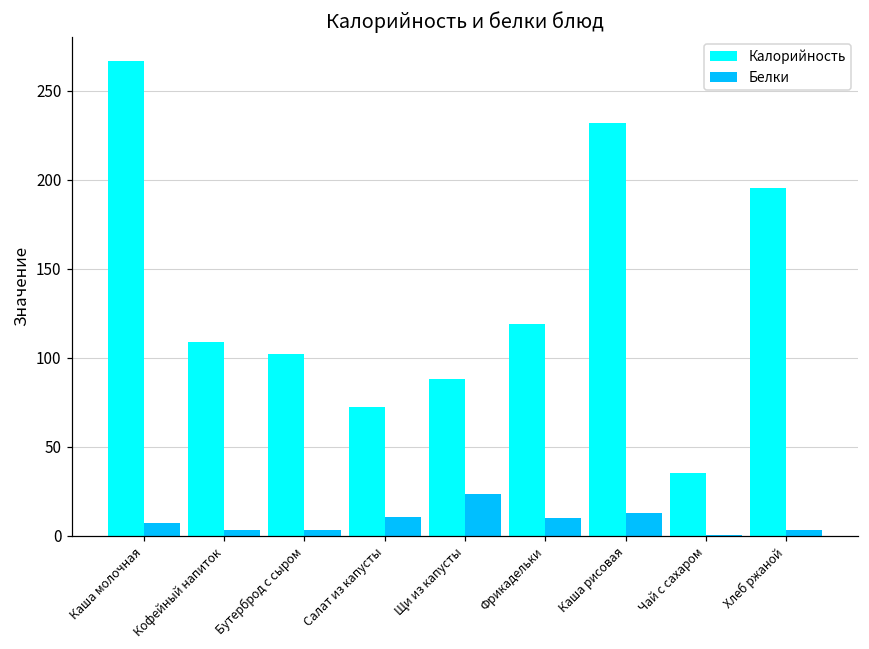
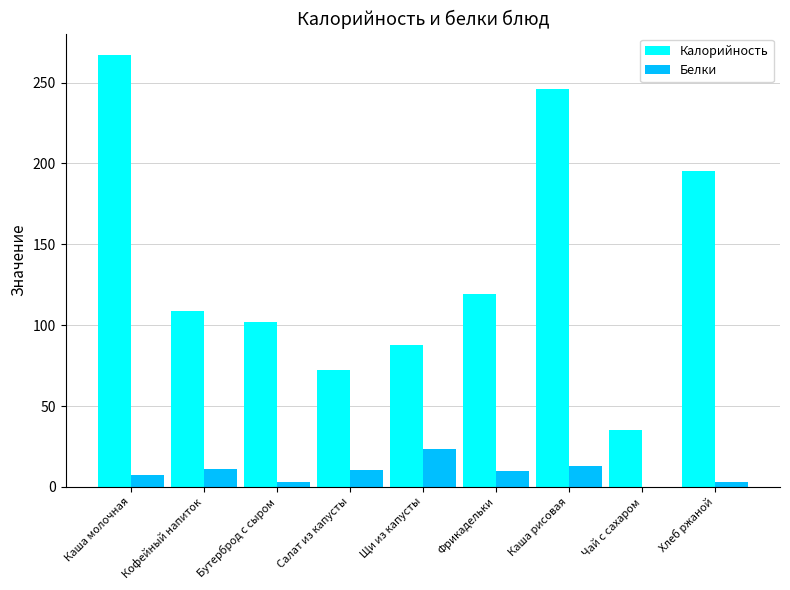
  {
    "Калорийность": {
      "Каша молочная": 267,
      "Кофейный напиток": 109,
      "Бутерброд с сыром": 102,
      "Салат из капусты": 72,
      "Щи из капусты": 88,
      "Фрикадельки": 119,
-     "Каша рисовая": 232,
+     "Каша рисовая": 246,
      "Чай с сахаром": 35,
      "Хлеб ржаной": 195
    },
    "Белки": {
      "Каша молочная": 7,
-     "Кофейный напиток": 3,
+     "Кофейный напиток": 11,
      "Бутерброд с сыром": 3,
      "Салат из капусты": 10,
      "Щи из капусты": 23,
      "Фрикадельки": 10,
      "Каша рисовая": 13,
      "Хлеб ржаной": 3
    }
  }
